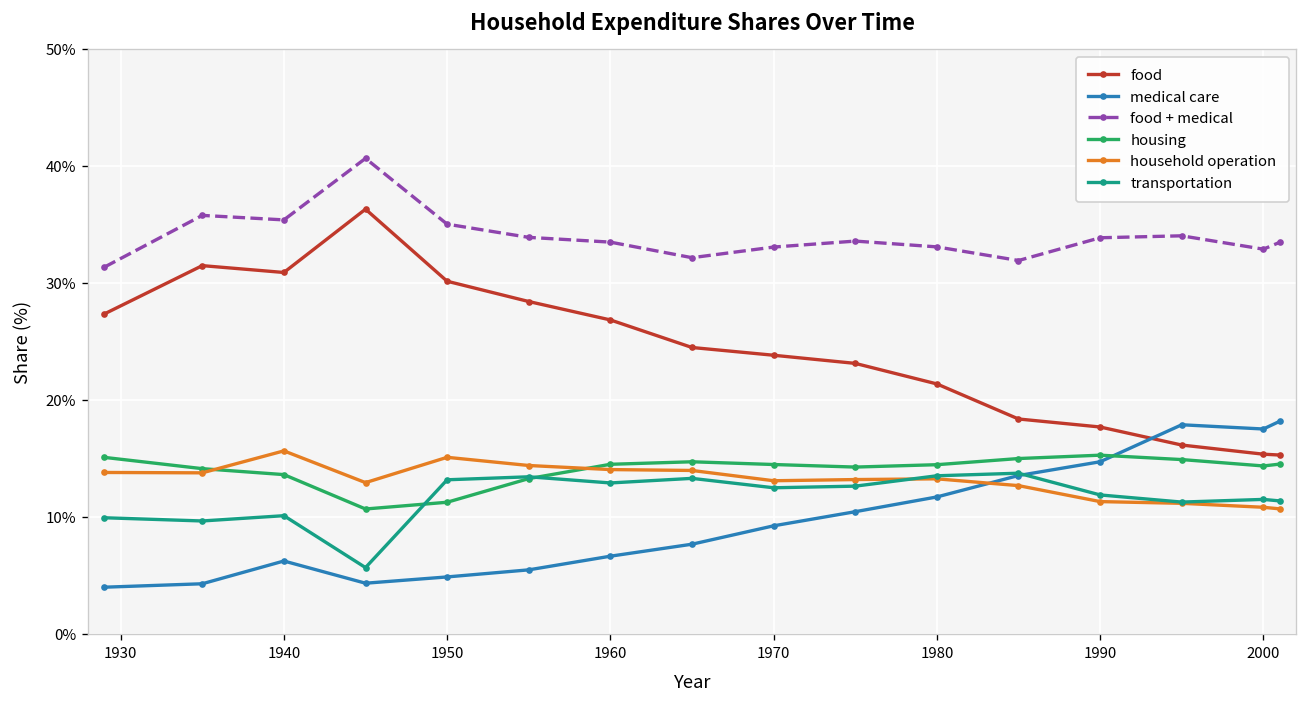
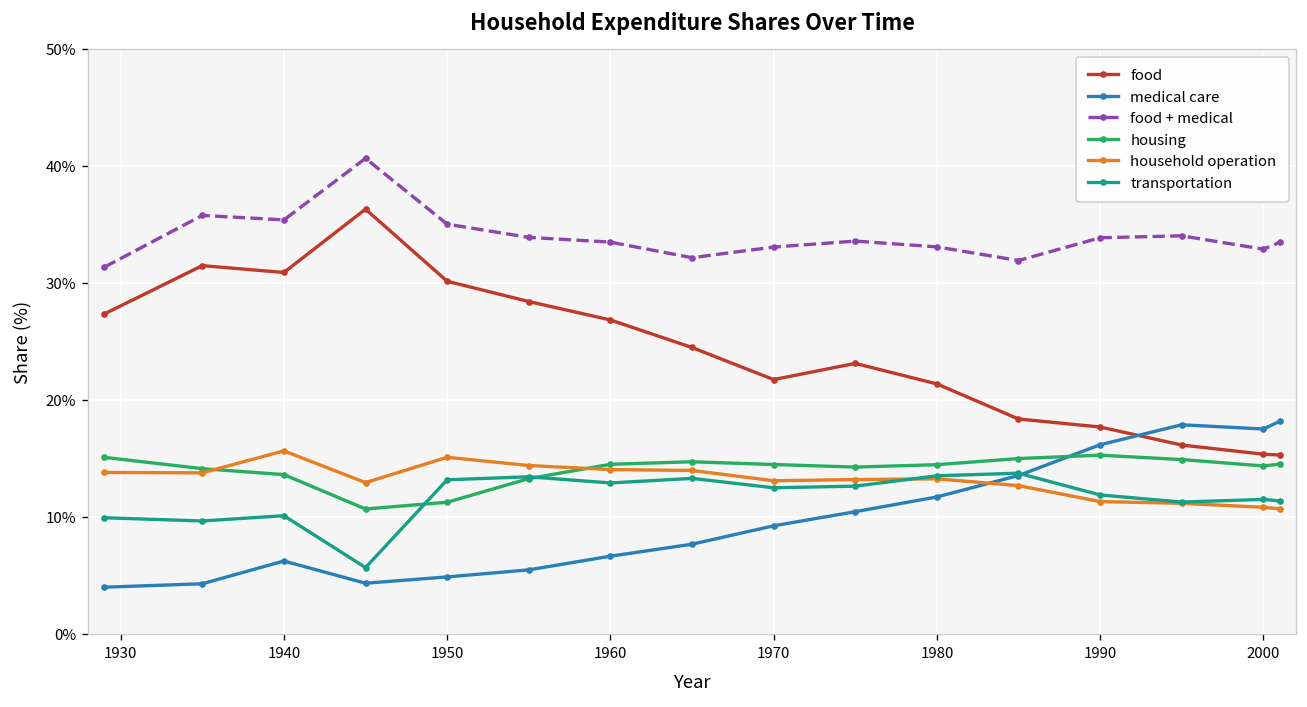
  {
    "food": {
      "1940": "31%",
      "1950": "30%",
      "1960": "27%",
-     "1970": "24%",
+     "1970": "22%",
      "1980": "21%",
      "1990": "18%",
      "2000": "15%"
    },
    "medical care": {
      "1940": "6%",
      "1950": "5%",
      "1960": "7%",
      "1970": "9%",
      "1980": "12%",
-     "1990": "15%",
+     "1990": "16%",
      "2000": "18%"
    },
    "food + medical": {
      "1940": "35%",
      "1950": "35%",
      "1960": "33%",
      "1970": "33%",
      "1980": "33%",
      "1990": "34%",
      "2000": "33%"
    },
    "household operation": {
      "1940": "16%",
      "1950": "15%",
      "1960": "14%",
      "1970": "13%",
      "1980": "13%",
      "1990": "11%",
      "2000": "11%"
    }
  }
